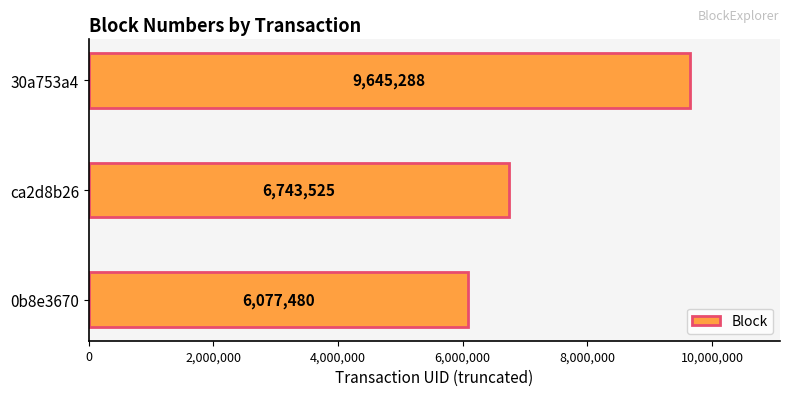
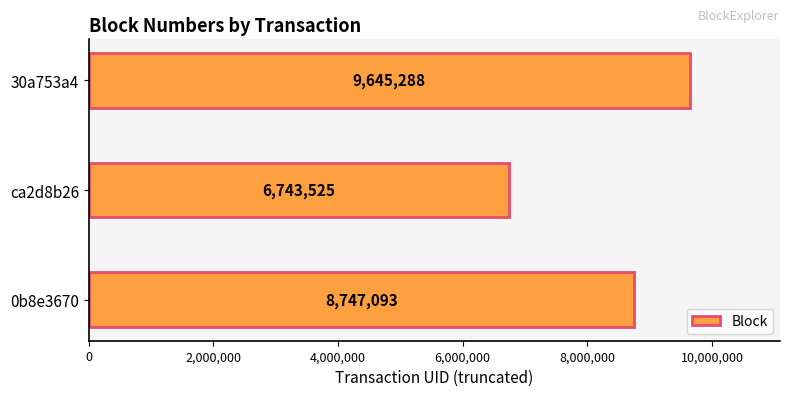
  {
    "30a753a4": "9,645,288",
    "ca2d8b26": "6,743,525",
-   "0b8e3670": "6,077,480"
+   "0b8e3670": "8,747,093"
  }
